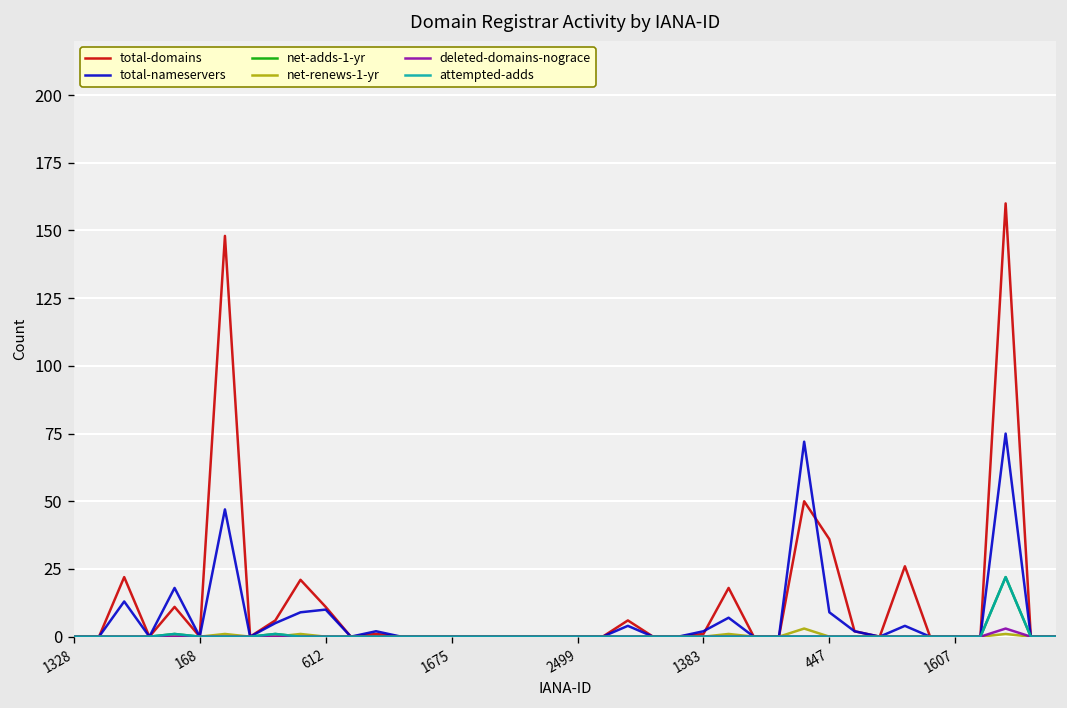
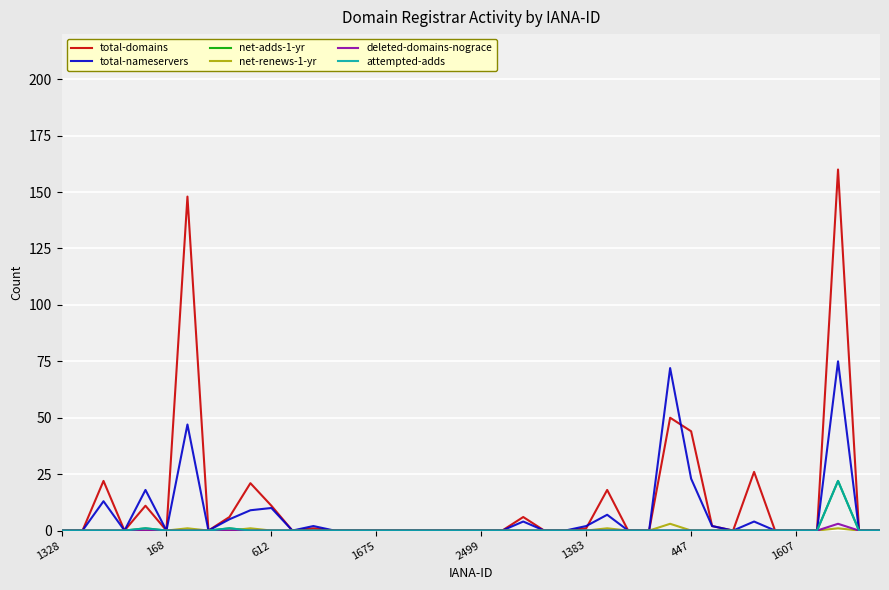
  {
    "total-domains": {
-     "447": 36
+     "447": 44
    },
    "total-nameservers": {
-     "447": 9
+     "447": 23
    }
  }
